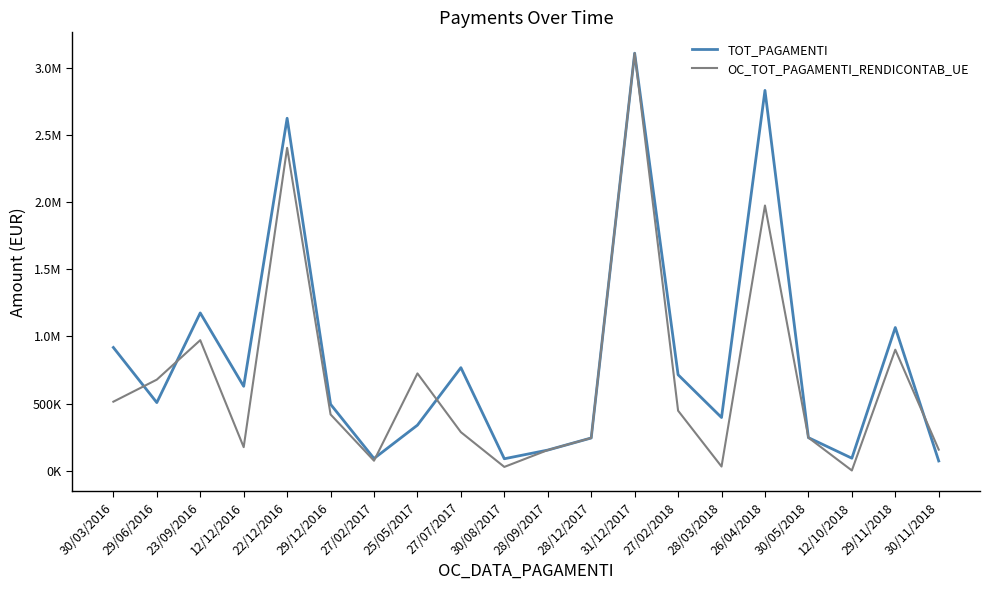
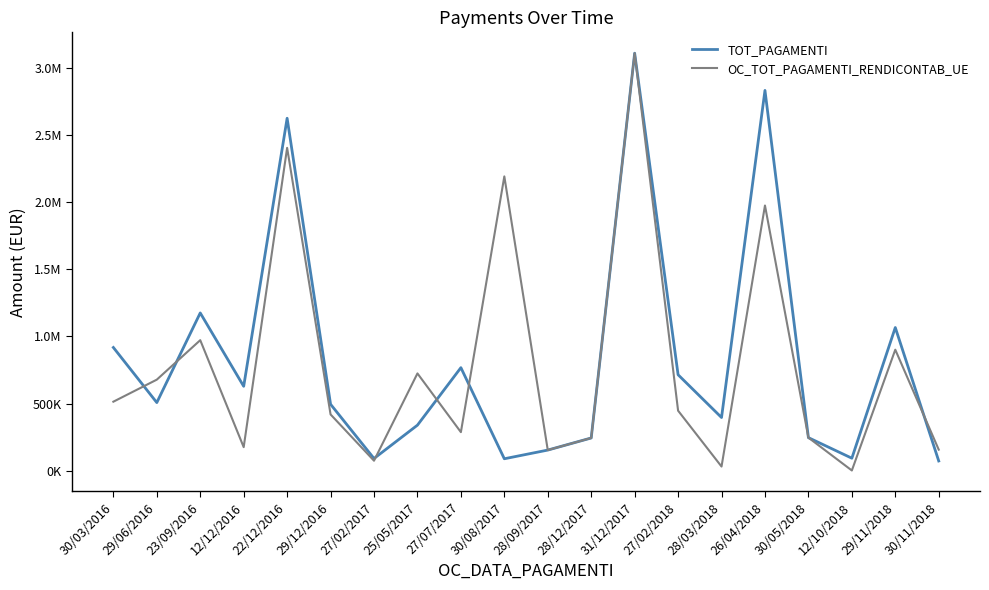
  {
    "TOT_PAGAMENTI": {
      "30/03/2016": 920000,
      "29/06/2016": 510000,
      "23/09/2016": 1180000,
      "12/12/2016": 630000,
      "22/12/2016": 2630000,
      "29/12/2016": 490000,
      "25/05/2017": 340000,
      "27/07/2017": 770000,
      "30/08/2017": 90000,
      "27/02/2018": 710000,
      "28/03/2018": 400000,
      "26/04/2018": 2830000,
      "12/10/2018": 90000,
      "29/11/2018": 1070000,
      "30/11/2018": 70000
    },
    "OC_TOT_PAGAMENTI_RENDICONTAB_UE": {
      "30/03/2016": 510000,
      "29/06/2016": 680000,
      "23/09/2016": 970000,
      "12/12/2016": 180000,
      "22/12/2016": 2410000,
      "29/12/2016": 420000,
      "25/05/2017": 720000,
      "27/07/2017": 290000,
-     "30/08/2017": 30000,
+     "30/08/2017": 2190000,
      "27/02/2018": 450000,
      "28/03/2018": 30000,
      "26/04/2018": 1980000,
      "12/10/2018": 0,
      "29/11/2018": 900000,
      "30/11/2018": 160000
    }
  }
